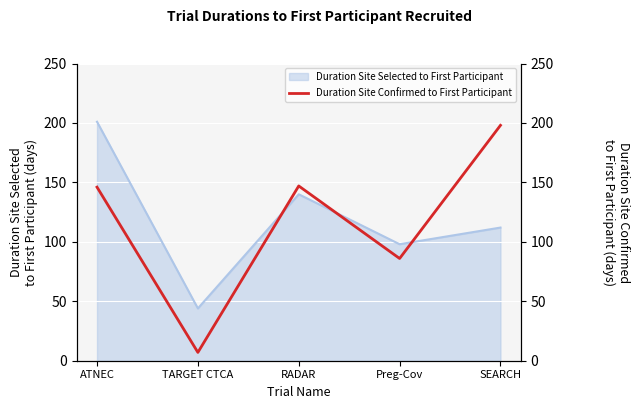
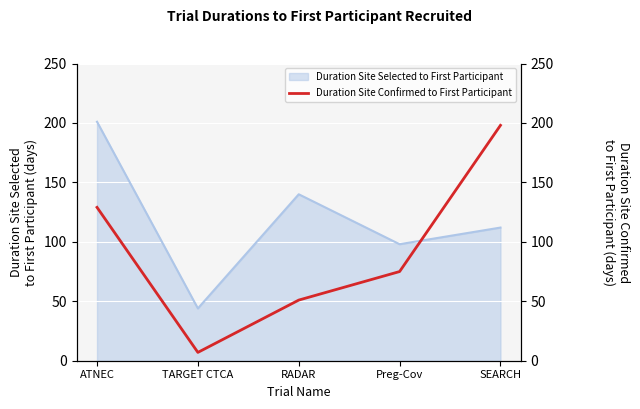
  {
    "Duration Site Selected to First Participant": {
      "ATNEC": 201,
      "TARGET CTCA": 44,
      "RADAR": 140,
      "Preg-Cov": 98,
      "SEARCH": 112
    },
    "Duration Site Confirmed to First Participant": {
-     "ATNEC": 146,
+     "ATNEC": 129,
      "TARGET CTCA": 7,
-     "RADAR": 147,
-     "Preg-Cov": 86,
+     "RADAR": 51,
+     "Preg-Cov": 75,
      "SEARCH": 198
    }
  }
